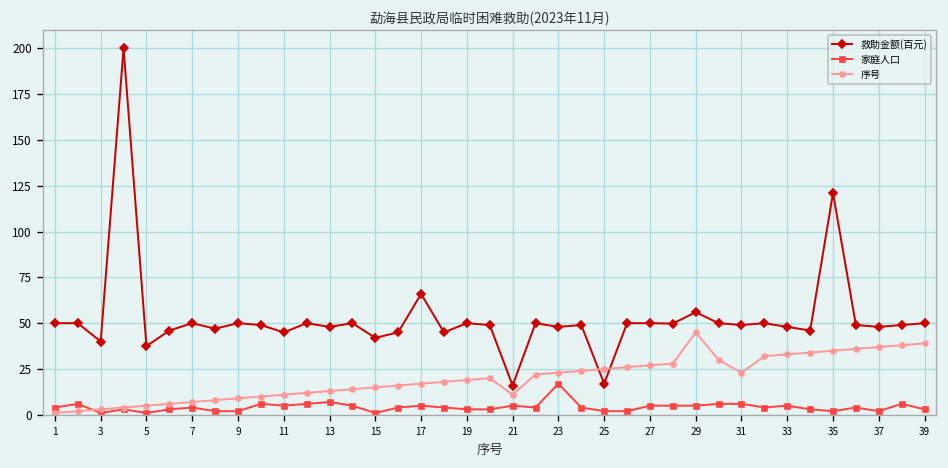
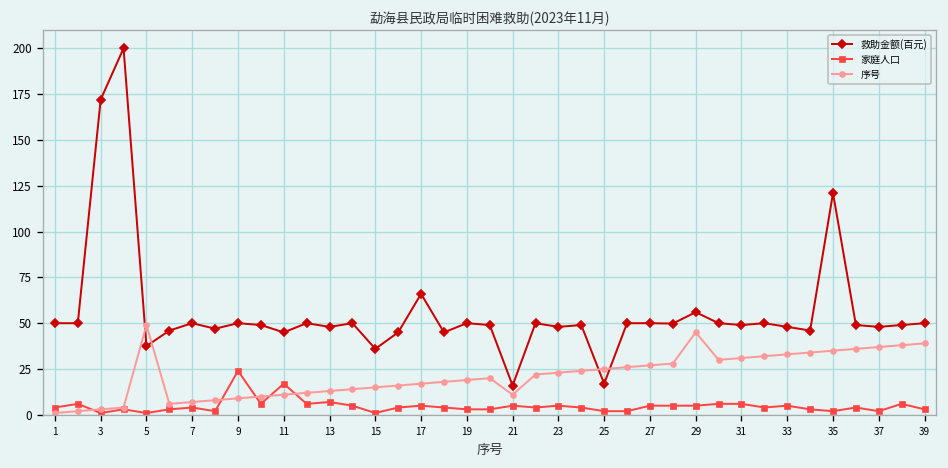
  {
    "救助金额(百元)": {
      "1": 50,
-     "3": 40,
+     "3": 172,
      "5": 38,
      "7": 50,
      "9": 50,
      "11": 45,
      "13": 48,
-     "15": 42,
+     "15": 36,
      "17": 66,
      "19": 50,
      "21": 16,
      "23": 48,
      "25": 17,
      "27": 50,
      "29": 56,
      "31": 49,
      "33": 48,
      "35": 121,
      "37": 48,
      "39": 50
    },
    "家庭人口": {
      "1": 4,
      "3": 1,
      "5": 1,
      "7": 4,
-     "9": 2,
-     "11": 5,
+     "9": 24,
+     "11": 17,
      "13": 7,
      "15": 1,
      "17": 5,
      "19": 3,
      "21": 5,
-     "23": 17,
+     "23": 5,
      "25": 2,
      "27": 5,
      "29": 5,
      "31": 6,
      "33": 5,
      "35": 2,
      "37": 2,
      "39": 3
    },
    "序号": {
      "1": 1,
      "3": 3,
-     "5": 5,
+     "5": 49,
      "7": 7,
      "9": 9,
      "11": 11,
      "13": 13,
      "15": 15,
      "17": 17,
      "19": 19,
      "21": 11,
      "23": 23,
      "25": 25,
      "27": 27,
      "29": 45,
-     "31": 23,
+     "31": 31,
      "33": 33,
      "35": 35,
      "37": 37,
      "39": 39
    }
  }
